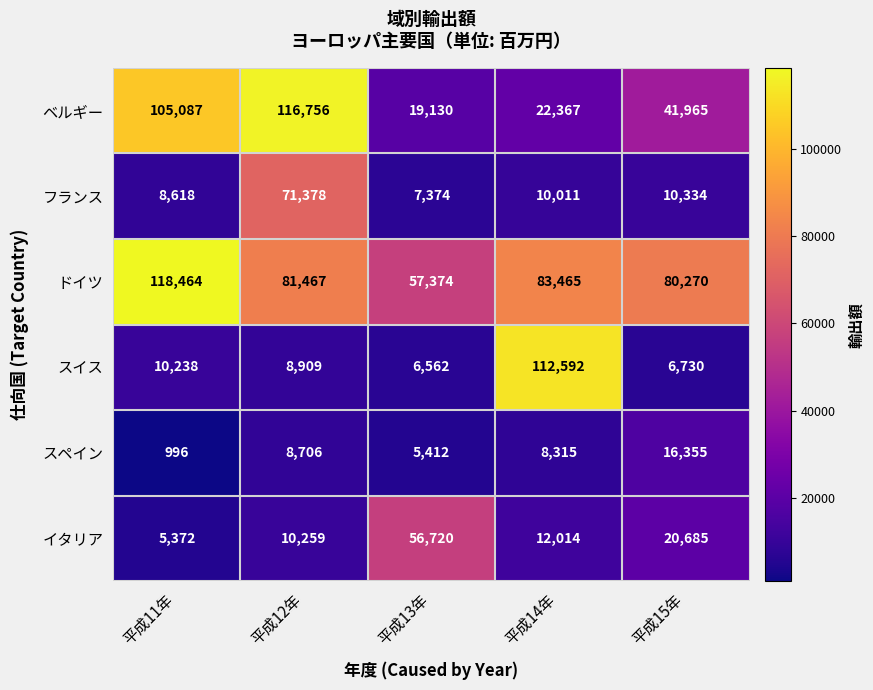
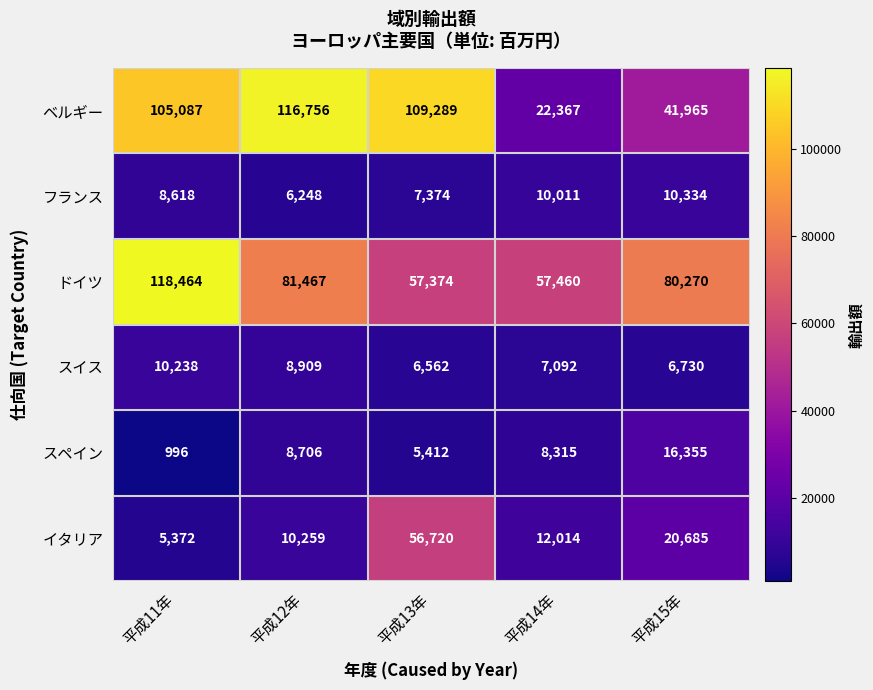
  {
    "ベルギー": {
      "平成11年": "105,087",
      "平成12年": "116,756",
-     "平成13年": "19,130",
+     "平成13年": "109,289",
      "平成14年": "22,367",
      "平成15年": "41,965"
    },
    "フランス": {
      "平成11年": "8,618",
-     "平成12年": "71,378",
+     "平成12年": "6,248",
      "平成13年": "7,374",
      "平成14年": "10,011",
      "平成15年": "10,334"
    },
    "ドイツ": {
      "平成11年": "118,464",
      "平成12年": "81,467",
      "平成13年": "57,374",
-     "平成14年": "83,465",
+     "平成14年": "57,460",
      "平成15年": "80,270"
    },
    "スイス": {
      "平成11年": "10,238",
      "平成12年": "8,909",
      "平成13年": "6,562",
-     "平成14年": "112,592",
+     "平成14年": "7,092",
      "平成15年": "6,730"
    },
    "スペイン": {
      "平成11年": "996",
      "平成12年": "8,706",
      "平成13年": "5,412",
      "平成14年": "8,315",
      "平成15年": "16,355"
    },
    "イタリア": {
      "平成11年": "5,372",
      "平成12年": "10,259",
      "平成13年": "56,720",
      "平成14年": "12,014",
      "平成15年": "20,685"
    }
  }
